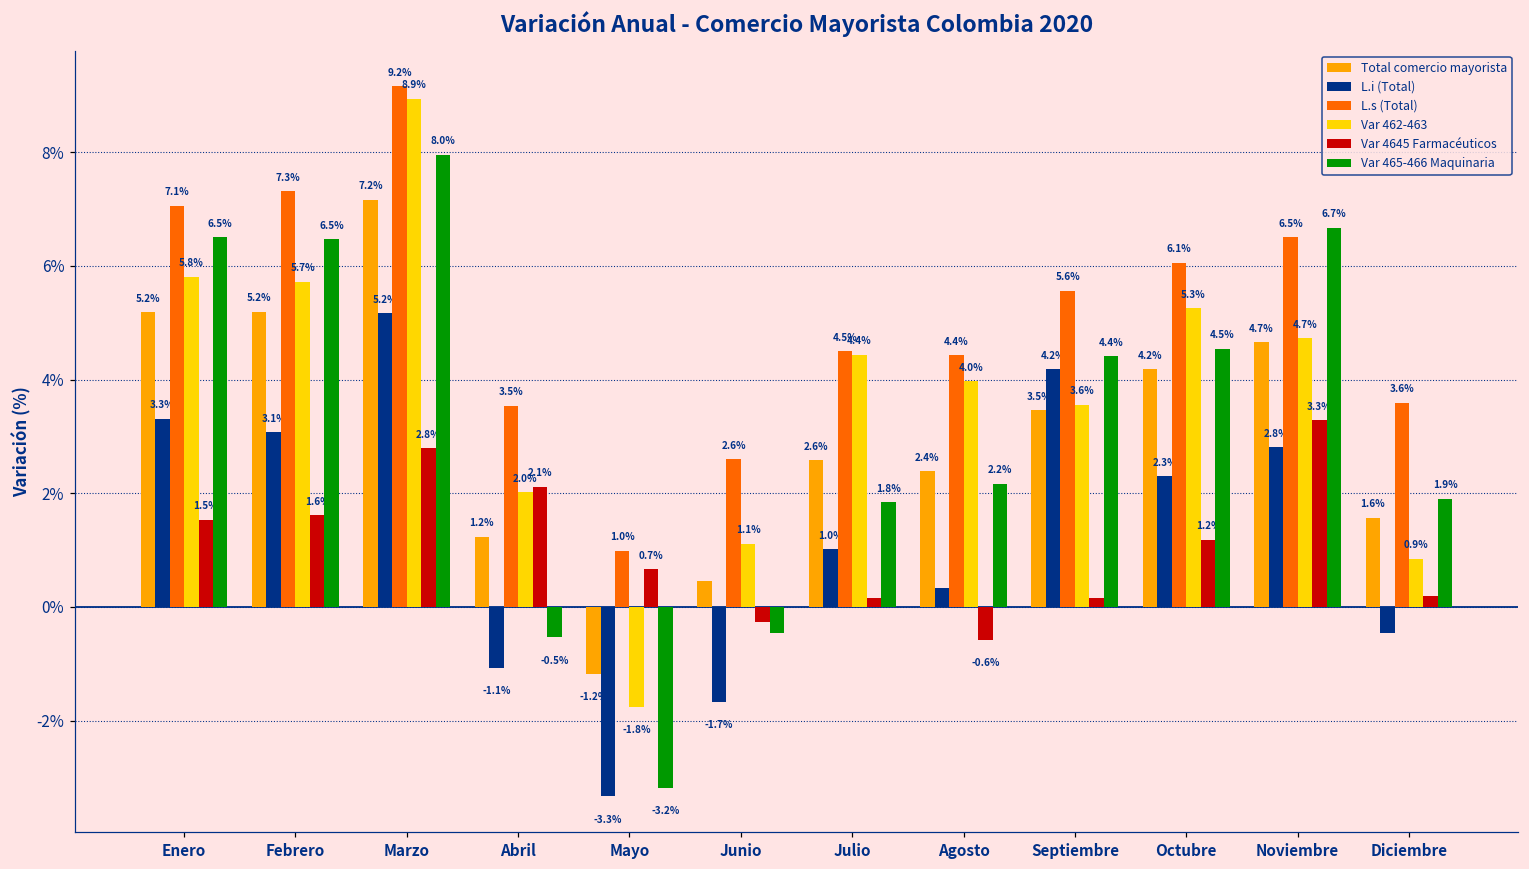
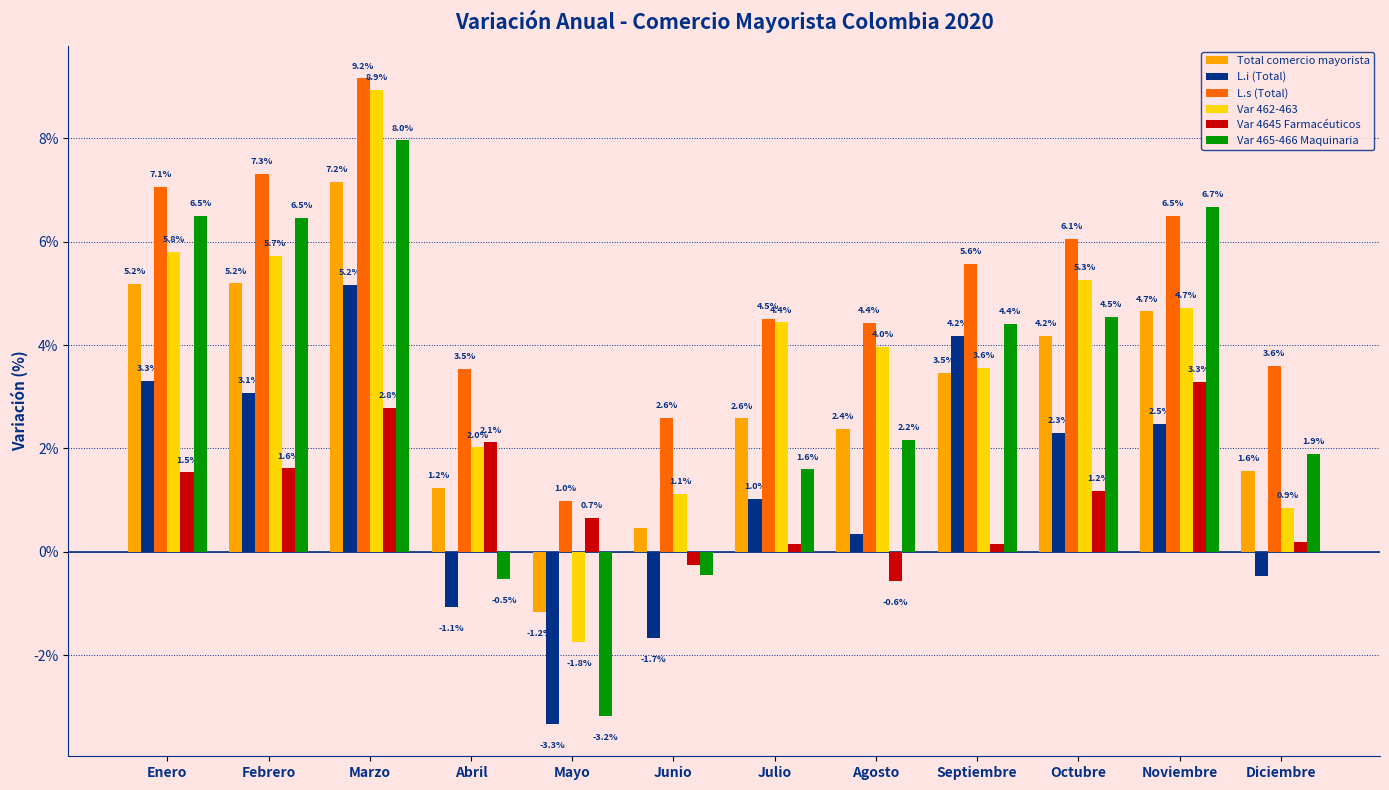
  {
    "L.i (Total)": {
      "Enero": "3.3%",
      "Febrero": "3.1%",
      "Marzo": "5.2%",
      "Abril": "-1.1%",
      "Mayo": "-3.3%",
      "Junio": "-1.7%",
      "Julio": "1.0%",
      "Septiembre": "4.2%",
      "Octubre": "2.3%",
-     "Noviembre": "2.8%"
+     "Noviembre": "2.5%"
    },
    "L.s (Total)": {
      "Enero": "7.1%",
      "Febrero": "7.3%",
      "Marzo": "9.2%",
      "Abril": "3.5%",
      "Mayo": "1.0%",
      "Junio": "2.6%",
      "Agosto": "4.4%",
      "Septiembre": "5.6%",
      "Octubre": "6.1%",
      "Noviembre": "6.5%",
      "Diciembre": "3.6%"
    },
    "Var 4645 Farmacéuticos": {
      "Enero": "1.5%",
      "Febrero": "1.6%",
      "Marzo": "2.8%",
      "Mayo": "0.7%",
      "Agosto": "-0.6%",
      "Octubre": "1.2%",
      "Noviembre": "3.3%"
    },
    "Var 465-466 Maquinaria": {
      "Enero": "6.5%",
      "Febrero": "6.5%",
      "Marzo": "8.0%",
      "Abril": "-0.5%",
      "Mayo": "-3.2%",
-     "Julio": "1.8%",
+     "Julio": "1.6%",
      "Agosto": "2.2%",
      "Septiembre": "4.4%",
      "Octubre": "4.5%",
      "Noviembre": "6.7%",
      "Diciembre": "1.9%"
    }
  }
